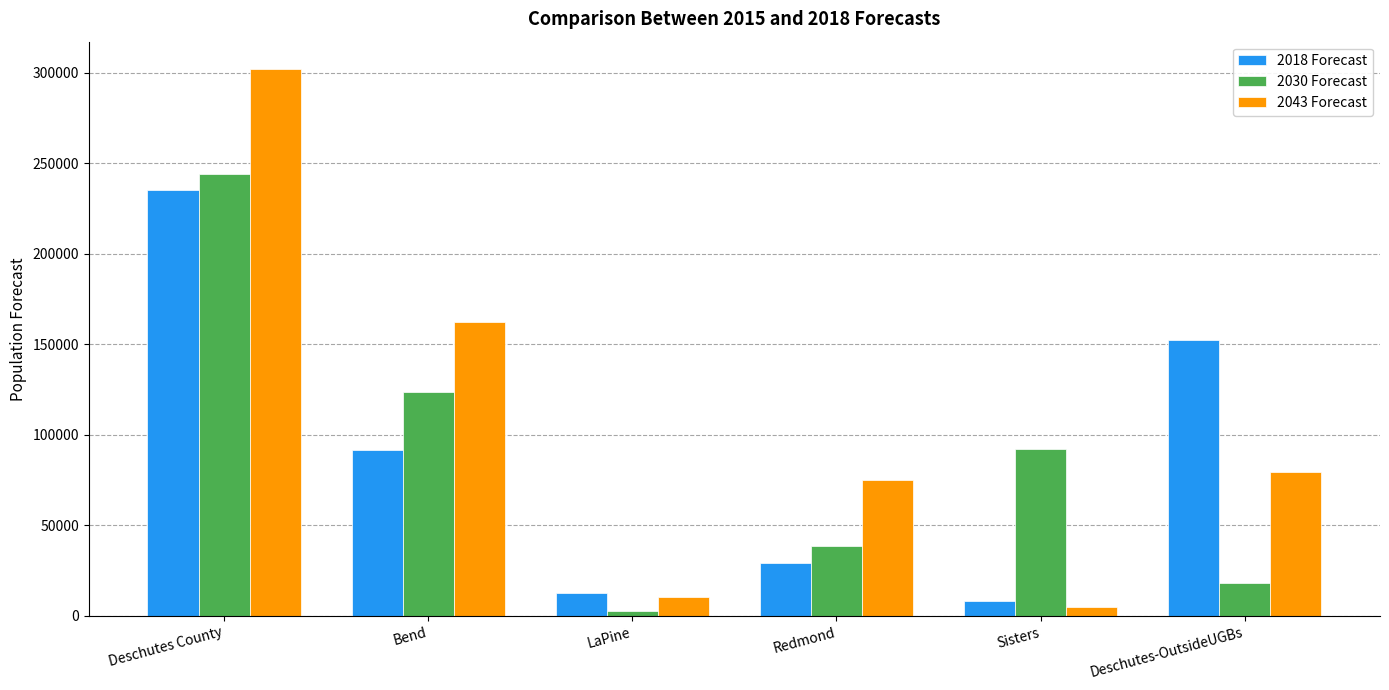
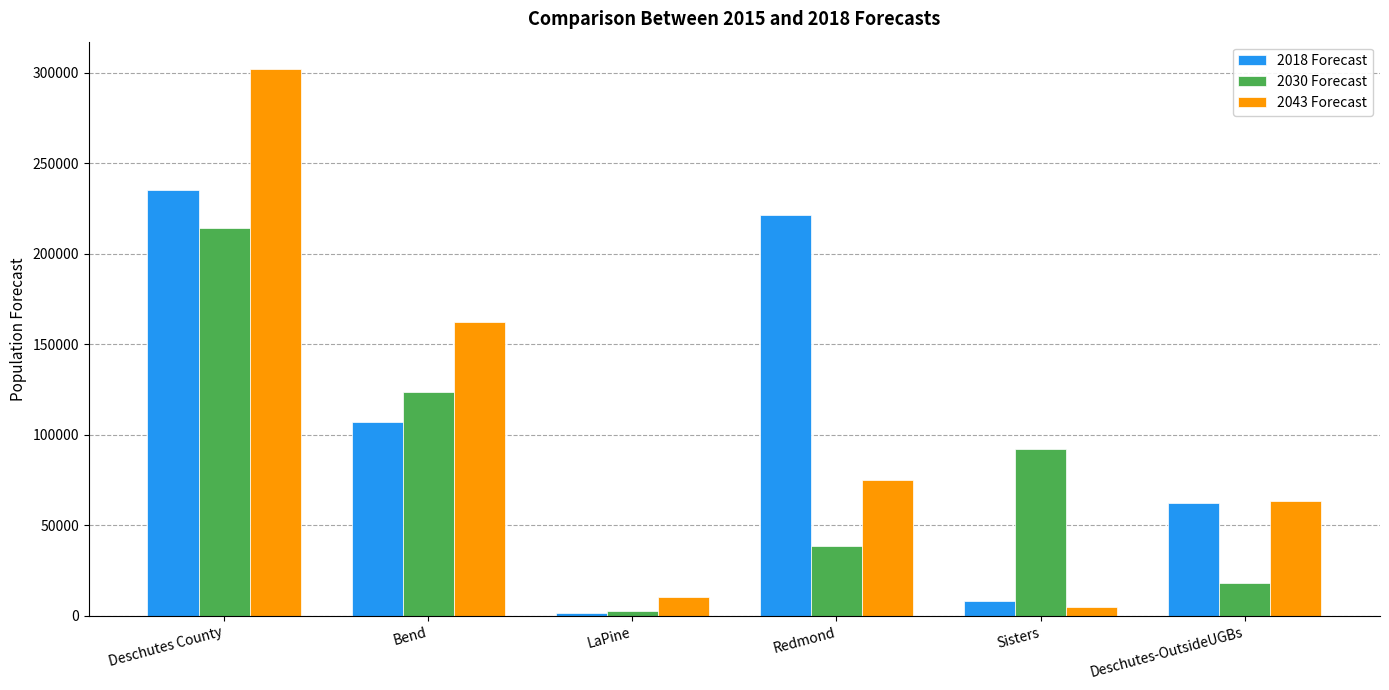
  {
    "2018 Forecast": {
      "Deschutes County": 235000,
-     "Bend": 91000,
-     "LaPine": 13000,
-     "Redmond": 29000,
+     "Bend": 107000,
+     "LaPine": 2000,
+     "Redmond": 221000,
      "Sisters": 8000,
-     "Deschutes-OutsideUGBs": 152000
+     "Deschutes-OutsideUGBs": 62000
    },
    "2030 Forecast": {
-     "Deschutes County": 244000,
+     "Deschutes County": 214000,
      "Bend": 124000,
      "LaPine": 3000,
      "Redmond": 39000,
      "Sisters": 92000,
      "Deschutes-OutsideUGBs": 18000
    },
    "2043 Forecast": {
      "Deschutes County": 302000,
      "Bend": 162000,
      "LaPine": 10000,
      "Redmond": 75000,
      "Sisters": 5000,
-     "Deschutes-OutsideUGBs": 79000
+     "Deschutes-OutsideUGBs": 64000
    }
  }
